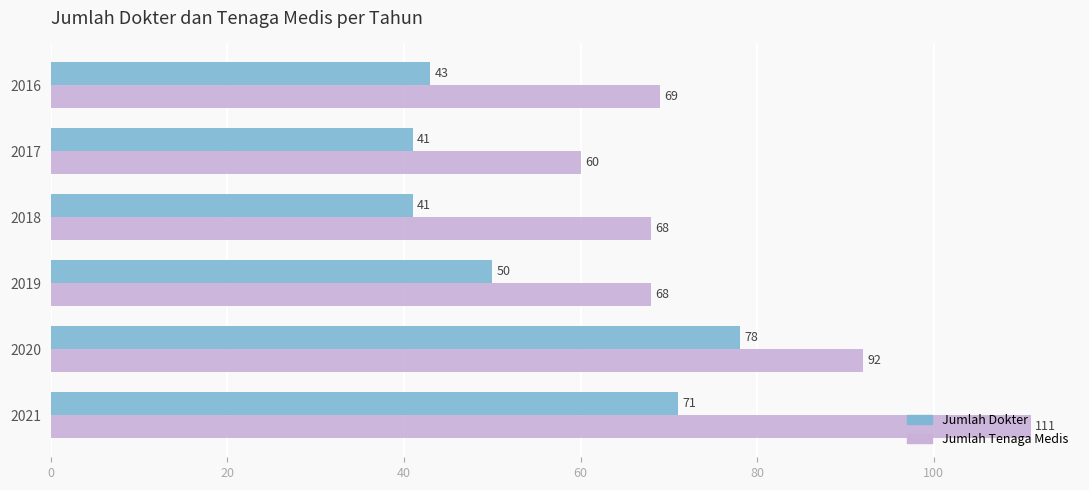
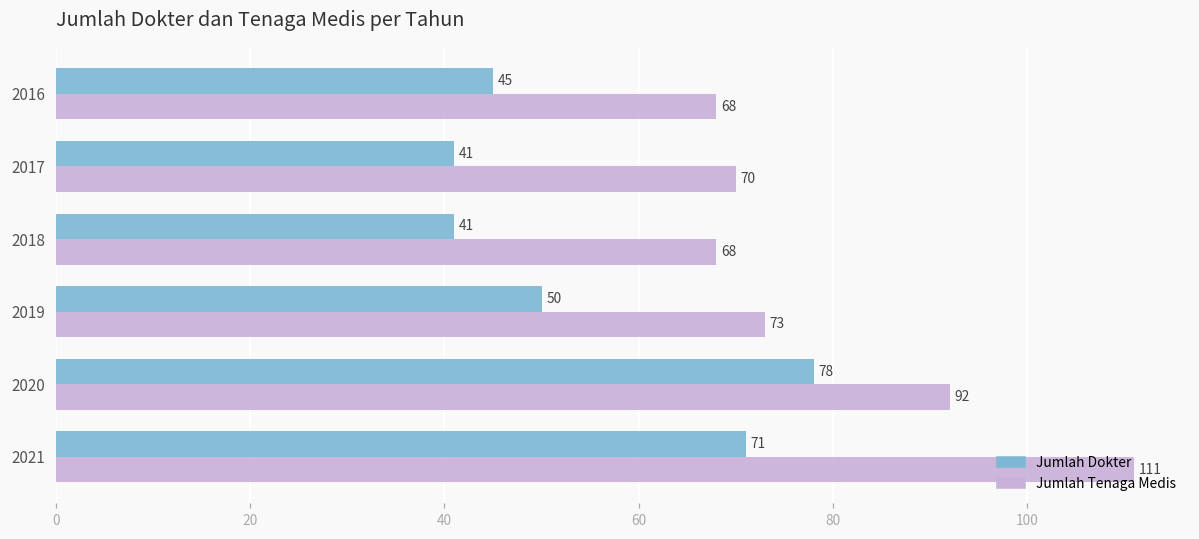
  {
    "Jumlah Dokter": {
-     "2016": 43,
+     "2016": 45,
      "2017": 41,
      "2018": 41,
      "2019": 50,
      "2020": 78,
      "2021": 71
    },
    "Jumlah Tenaga Medis": {
-     "2016": 69,
-     "2017": 60,
+     "2016": 68,
+     "2017": 70,
      "2018": 68,
-     "2019": 68,
+     "2019": 73,
      "2020": 92,
      "2021": 111
    }
  }
